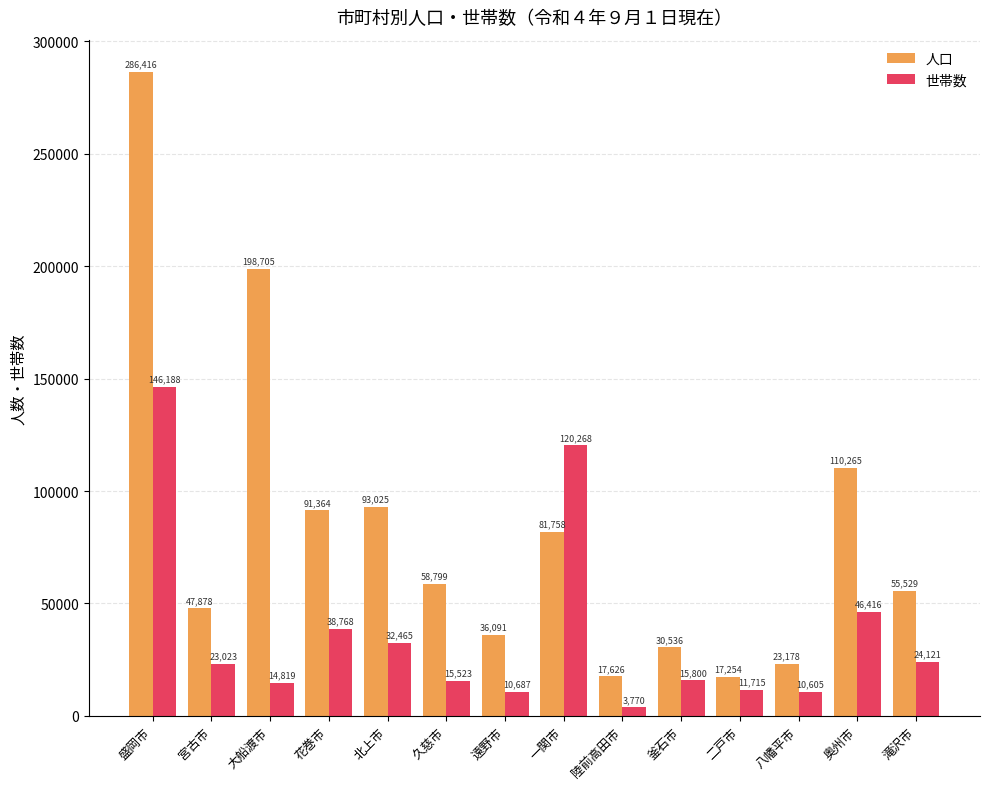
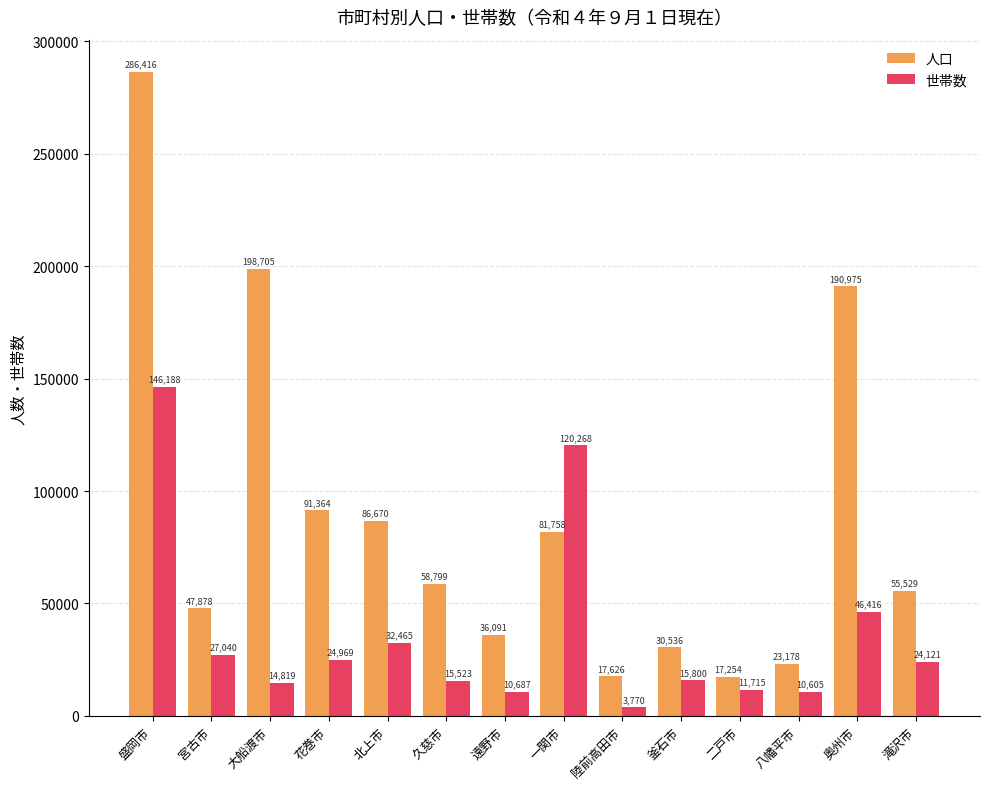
  {
    "人口": {
      "盛岡市": "286,416",
      "宮古市": "47,878",
      "大船渡市": "198,705",
      "花巻市": "91,364",
-     "北上市": "93,025",
+     "北上市": "86,670",
      "久慈市": "58,799",
      "遠野市": "36,091",
      "一関市": "81,758",
      "陸前高田市": "17,626",
      "釜石市": "30,536",
      "二戸市": "17,254",
      "八幡平市": "23,178",
-     "奥州市": "110,265",
+     "奥州市": "190,975",
      "滝沢市": "55,529"
    },
    "世帯数": {
      "盛岡市": "146,188",
-     "宮古市": "23,023",
+     "宮古市": "27,040",
      "大船渡市": "14,819",
-     "花巻市": "38,768",
+     "花巻市": "24,969",
      "北上市": "32,465",
      "久慈市": "15,523",
      "遠野市": "10,687",
      "一関市": "120,268",
      "陸前高田市": "3,770",
      "釜石市": "15,800",
      "二戸市": "11,715",
      "八幡平市": "10,605",
      "奥州市": "46,416",
      "滝沢市": "24,121"
    }
  }
